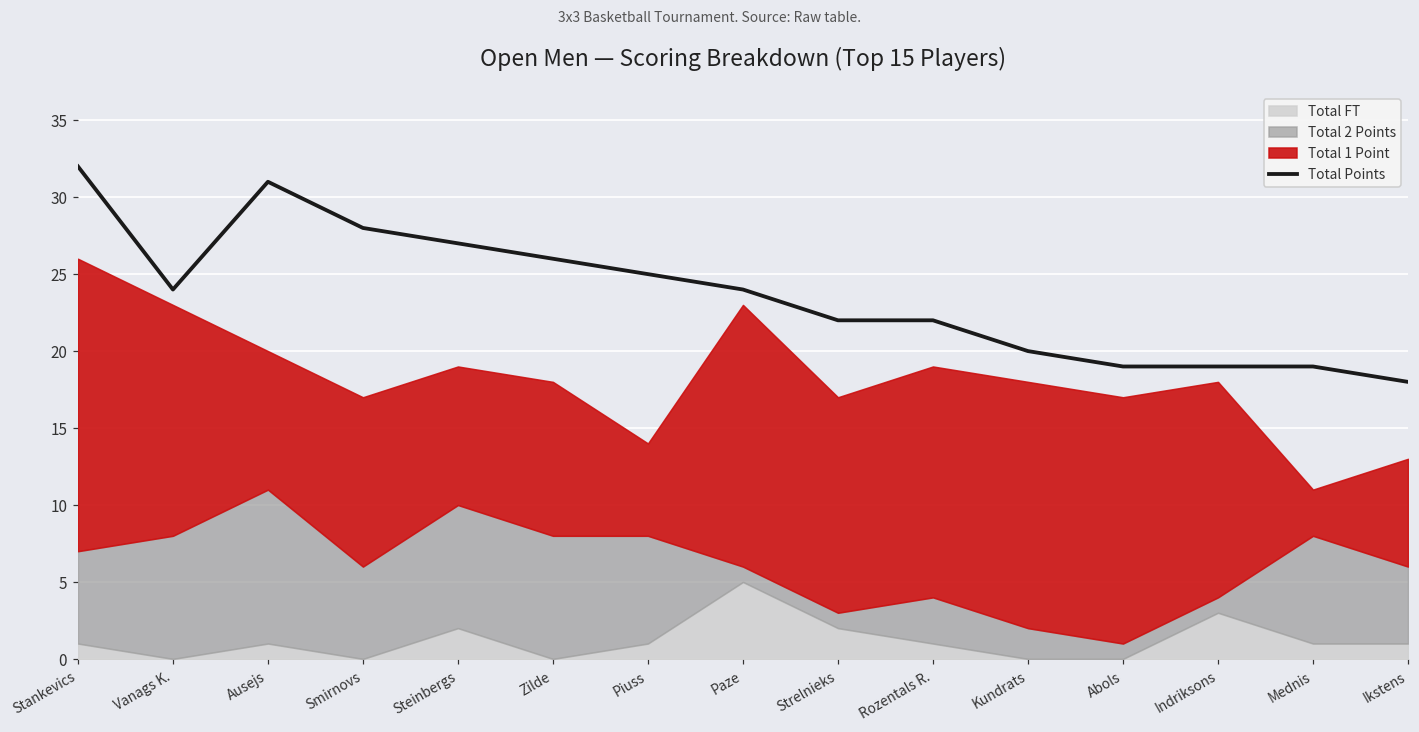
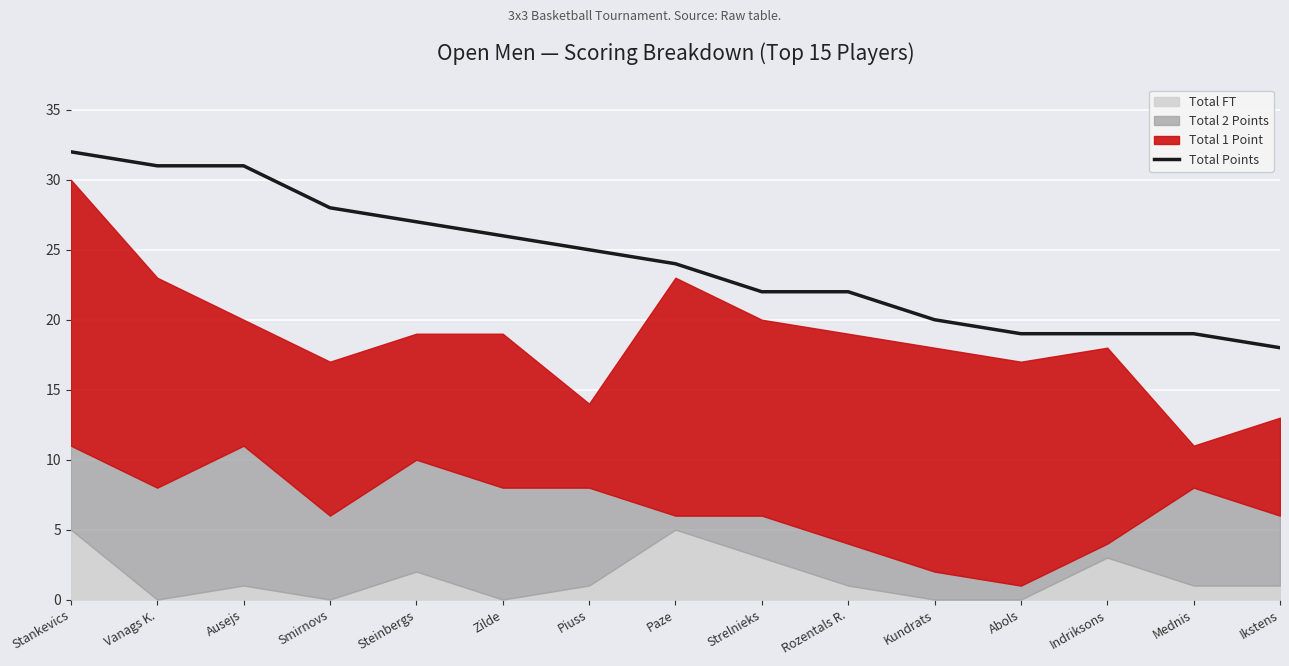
  {
    "Total FT": {
-     "Stankevics": 1,
+     "Stankevics": 5,
      "Vanags K.": 0,
      "Ausejs": 1,
      "Smirnovs": 0,
      "Steinbergs": 2,
      "Zilde": 0,
      "Piuss": 1,
      "Paze": 5,
-     "Strelnieks": 2,
+     "Strelnieks": 3,
      "Rozentals R.": 1,
      "Kundrats": 0,
      "Abols": 0,
      "Indriksons": 3,
      "Mednis": 1,
      "Ikstens": 1
    },
    "Total Points": {
      "Stankevics": 32,
-     "Vanags K.": 24,
+     "Vanags K.": 31,
      "Ausejs": 31,
      "Smirnovs": 28,
      "Steinbergs": 27,
      "Zilde": 26,
      "Piuss": 25,
      "Paze": 24,
      "Strelnieks": 22,
      "Rozentals R.": 22,
      "Kundrats": 20,
      "Abols": 19,
      "Indriksons": 19,
      "Mednis": 19,
      "Ikstens": 18
    },
    "Total 2 Points": {
      "Stankevics": 6,
      "Vanags K.": 8,
      "Ausejs": 10,
      "Smirnovs": 6,
      "Steinbergs": 8,
      "Zilde": 8,
      "Piuss": 7,
      "Paze": 1,
-     "Strelnieks": 1,
+     "Strelnieks": 3,
      "Rozentals R.": 3,
      "Kundrats": 2,
      "Abols": 1,
      "Indriksons": 1,
      "Mednis": 7,
      "Ikstens": 5
    },
    "Total 1 Point": {
      "Stankevics": 19,
      "Vanags K.": 15,
      "Ausejs": 9,
      "Smirnovs": 11,
      "Steinbergs": 9,
-     "Zilde": 10,
+     "Zilde": 11,
      "Piuss": 6,
      "Paze": 17,
      "Strelnieks": 14,
      "Rozentals R.": 15,
      "Kundrats": 16,
      "Abols": 16,
      "Indriksons": 14,
      "Mednis": 3,
      "Ikstens": 7
    }
  }
